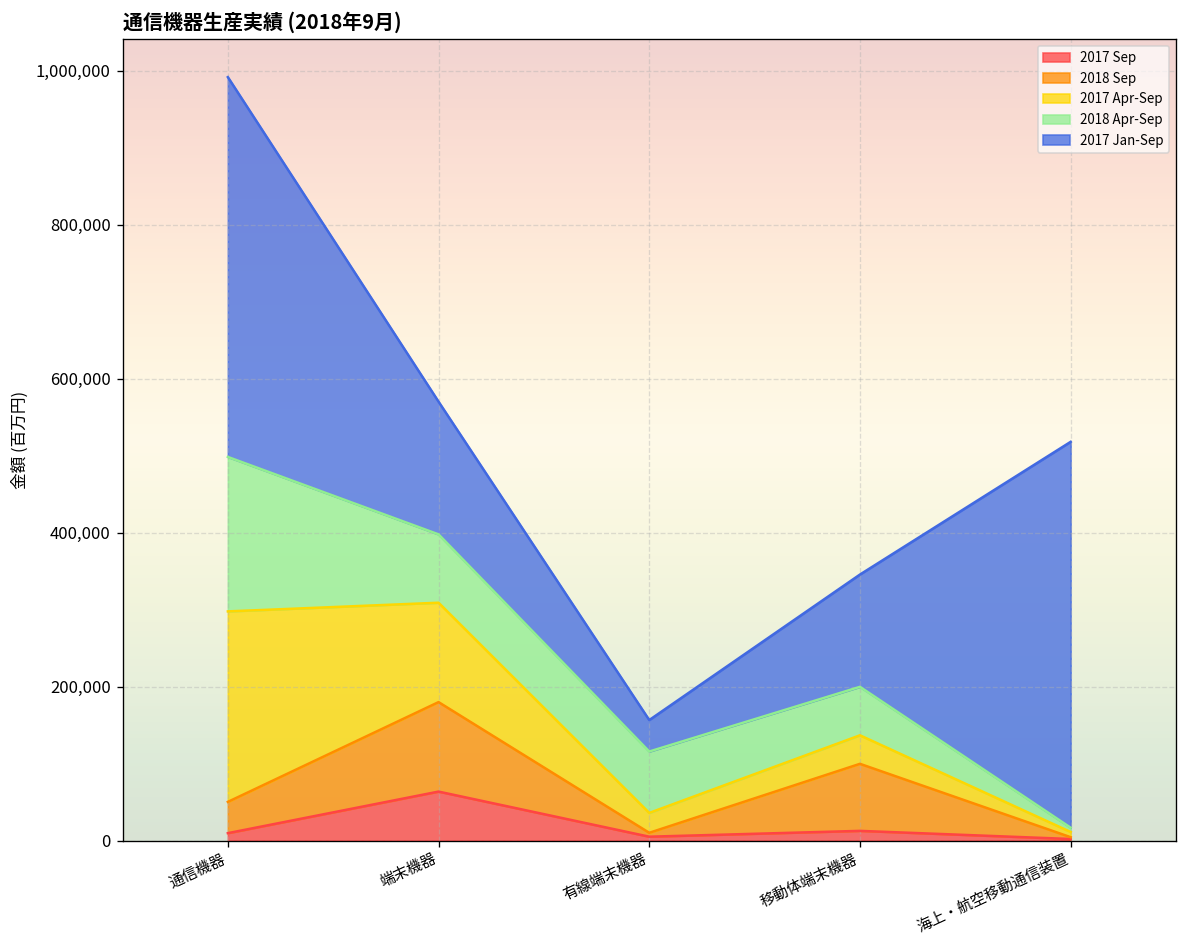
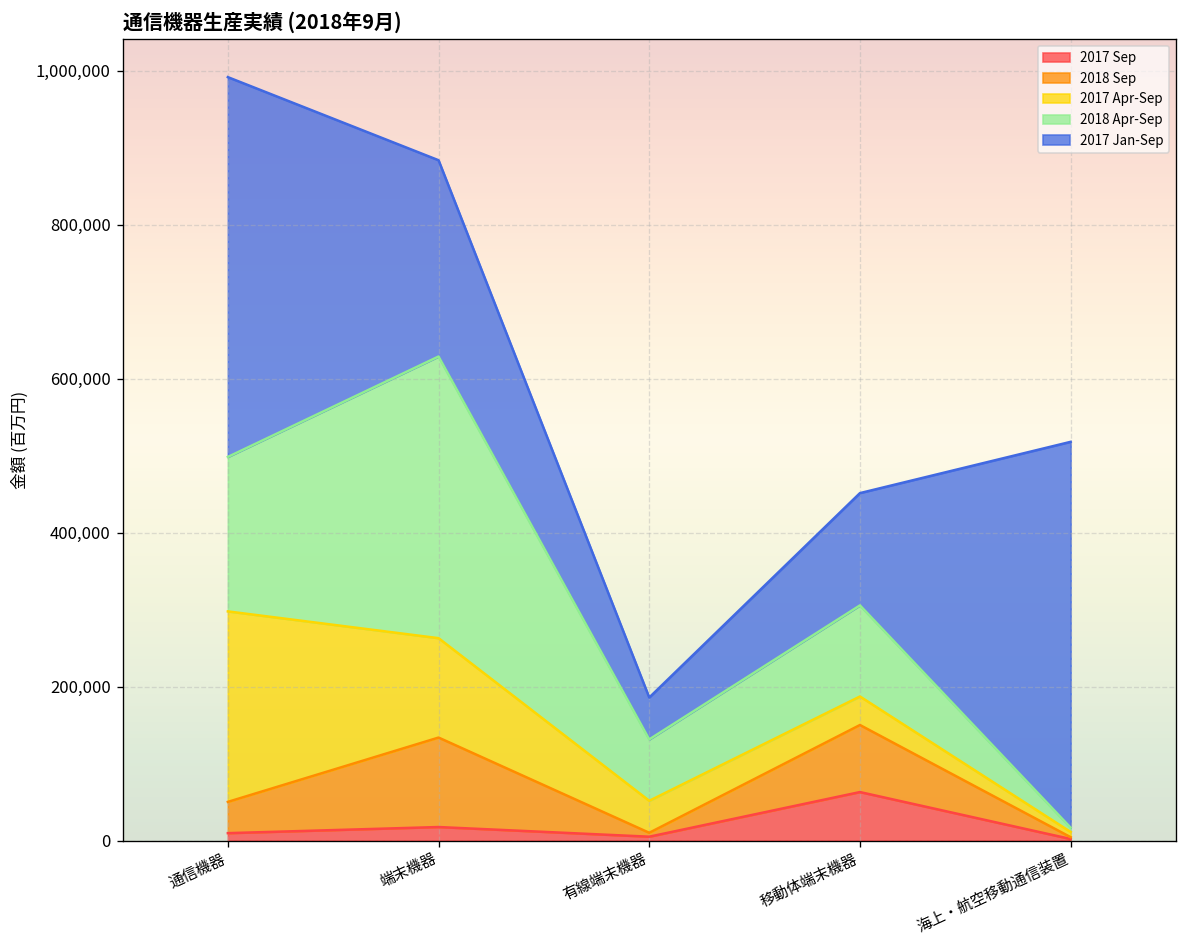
  {
    "2017 Sep": {
      "通信機器": "10,000",
-     "端末機器": "60,000",
+     "端末機器": "20,000",
      "有線端末機器": "0",
-     "移動体端末機器": "10,000"
+     "移動体端末機器": "60,000"
    },
    "2018 Sep": {
      "通信機器": "40,000",
      "端末機器": "120,000",
      "有線端末機器": "10,000",
      "移動体端末機器": "90,000"
    },
    "2017 Apr-Sep": {
      "通信機器": "250,000",
      "端末機器": "130,000",
-     "有線端末機器": "30,000",
+     "有線端末機器": "40,000",
      "移動体端末機器": "40,000",
      "海上・航空移動通信装置": "10,000"
    },
    "2018 Apr-Sep": {
      "通信機器": "200,000",
-     "端末機器": "90,000",
+     "端末機器": "370,000",
      "有線端末機器": "80,000",
-     "移動体端末機器": "60,000",
+     "移動体端末機器": "120,000",
      "海上・航空移動通信装置": "10,000"
    },
    "2017 Jan-Sep": {
      "通信機器": "490,000",
-     "端末機器": "170,000",
-     "有線端末機器": "40,000",
+     "端末機器": "250,000",
+     "有線端末機器": "50,000",
      "移動体端末機器": "150,000",
      "海上・航空移動通信装置": "500,000"
    }
  }
